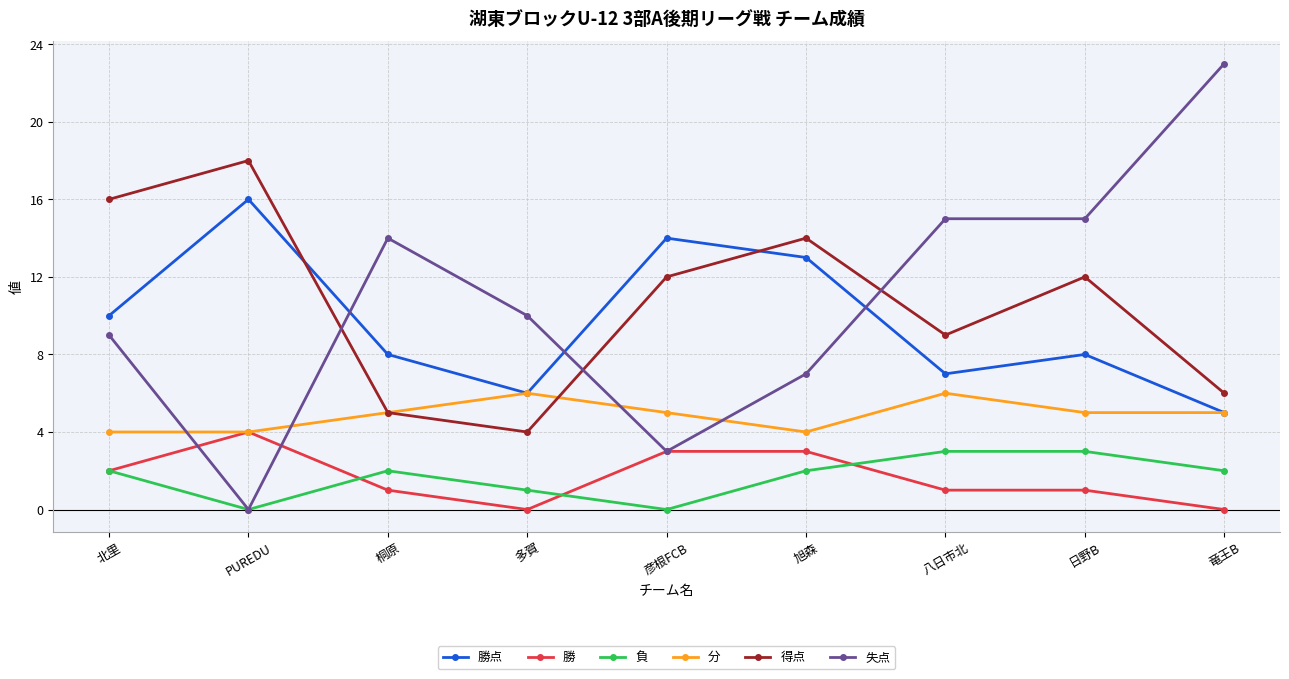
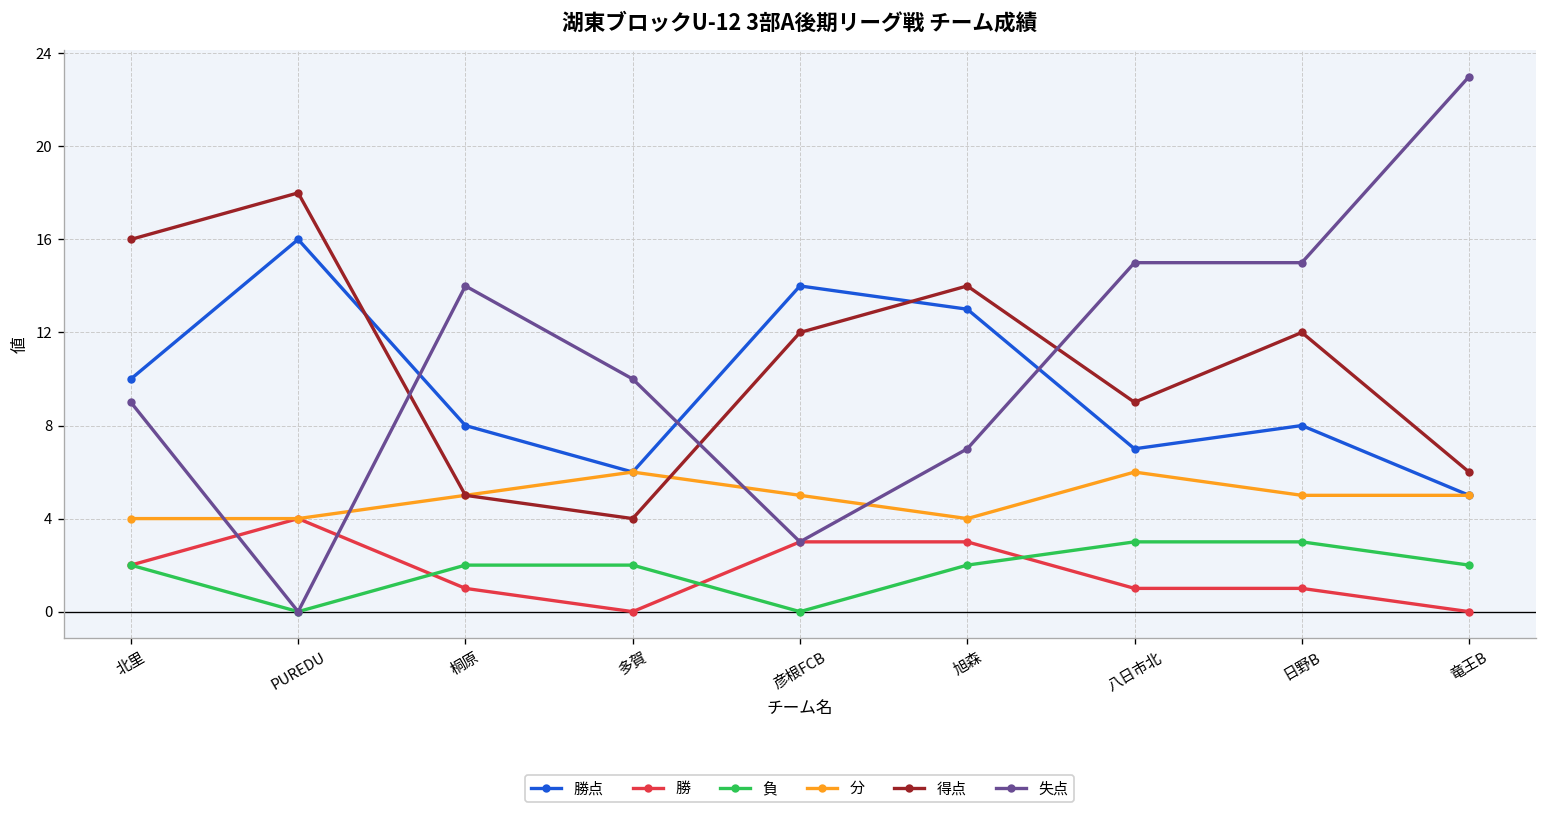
  {
    "勝点": {
      "北里": 10,
      "PUREDU": 16,
      "桐原": 8,
      "彦根FCB": 14,
      "旭森": 13,
      "八日市北": 7,
      "日野B": 8
    },
    "勝": {
      "桐原": 1,
      "多賀": 0,
      "旭森": 3,
      "八日市北": 1,
      "日野B": 1,
      "竜王B": 0
    },
    "負": {
      "桐原": 2,
-     "多賀": 1,
+     "多賀": 2,
      "彦根FCB": 0,
      "旭森": 2,
      "八日市北": 3,
      "日野B": 3,
      "竜王B": 2
    },
    "分": {
      "北里": 4,
      "彦根FCB": 5,
      "旭森": 4,
      "八日市北": 6,
      "日野B": 5
    },
    "得点": {
      "北里": 16,
      "PUREDU": 18,
      "多賀": 4,
      "彦根FCB": 12,
      "旭森": 14,
      "八日市北": 9,
      "日野B": 12,
      "竜王B": 6
    },
    "失点": {
      "北里": 9,
      "桐原": 14,
      "多賀": 10,
      "旭森": 7,
      "八日市北": 15,
      "日野B": 15,
      "竜王B": 23
    }
  }
